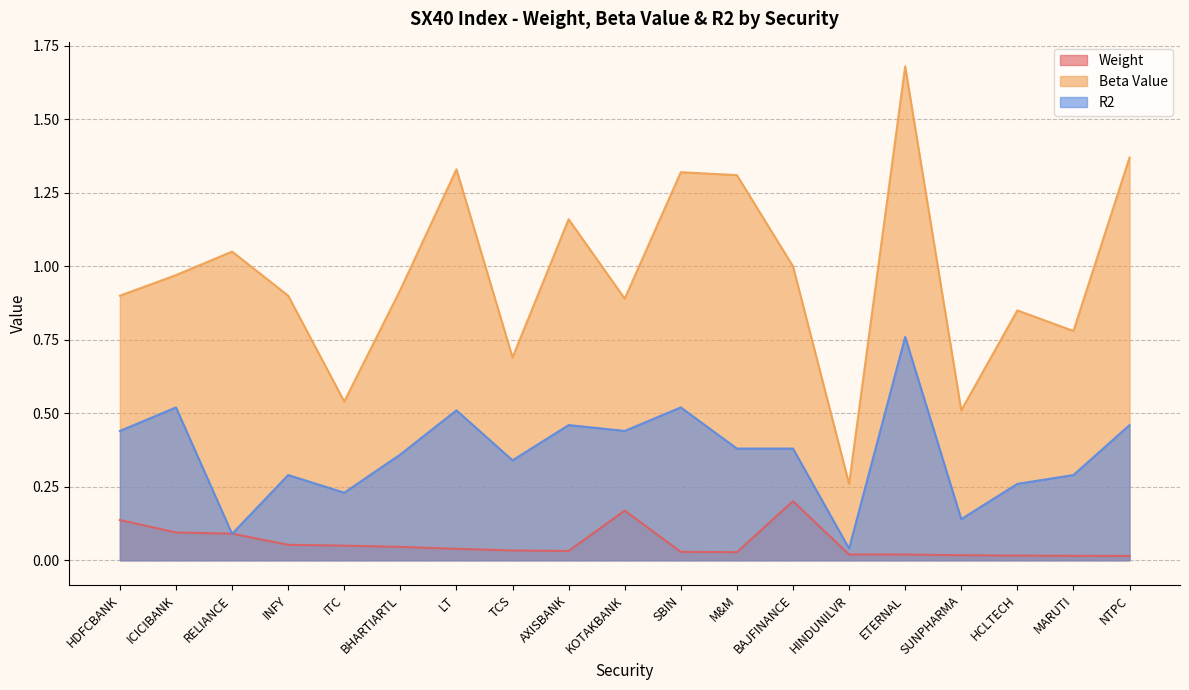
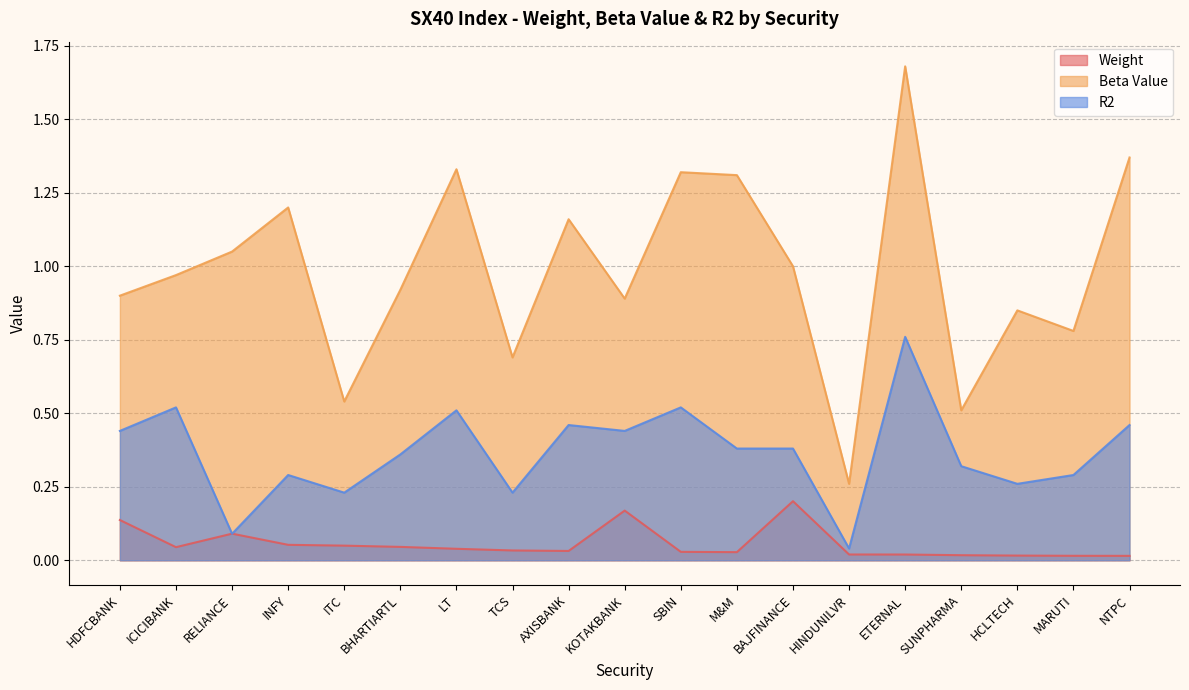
  {
    "Weight": {
      "HDFCBANK": 0.14,
-     "ICICIBANK": 0.09,
+     "ICICIBANK": 0.04,
      "INFY": 0.05,
      "ITC": 0.05,
      "BHARTIARTL": 0.05,
      "LT": 0.04,
      "TCS": 0.03,
      "AXISBANK": 0.03,
      "KOTAKBANK": 0.17,
      "SBIN": 0.03,
      "M&M": 0.03,
      "BAJFINANCE": 0.20,
      "HINDUNILVR": 0.02,
      "ETERNAL": 0.02,
      "SUNPHARMA": 0.02,
      "HCLTECH": 0.02,
      "MARUTI": 0.02,
      "NTPC": 0.02
    },
    "Beta Value": {
      "HDFCBANK": 0.9,
      "ICICIBANK": 0.97,
      "RELIANCE": 1.05,
-     "INFY": 0.9,
+     "INFY": 1.2,
      "ITC": 0.54,
      "BHARTIARTL": 0.92,
      "LT": 1.33,
      "TCS": 0.69,
      "AXISBANK": 1.16,
      "KOTAKBANK": 0.89,
      "SBIN": 1.32,
      "M&M": 1.31,
      "BAJFINANCE": 1.0,
      "HINDUNILVR": 0.26,
      "ETERNAL": 1.68,
      "SUNPHARMA": 0.51,
      "HCLTECH": 0.85,
      "MARUTI": 0.78,
      "NTPC": 1.37
    },
    "R2": {
      "HDFCBANK": 0.44,
      "ICICIBANK": 0.52,
      "INFY": 0.29,
      "ITC": 0.23,
      "BHARTIARTL": 0.36,
      "LT": 0.51,
-     "TCS": 0.34,
+     "TCS": 0.23,
      "AXISBANK": 0.46,
      "KOTAKBANK": 0.44,
      "SBIN": 0.52,
      "M&M": 0.38,
      "BAJFINANCE": 0.38,
      "HINDUNILVR": 0.04,
      "ETERNAL": 0.76,
-     "SUNPHARMA": 0.14,
+     "SUNPHARMA": 0.32,
      "HCLTECH": 0.26,
      "MARUTI": 0.29,
      "NTPC": 0.46
    }
  }
